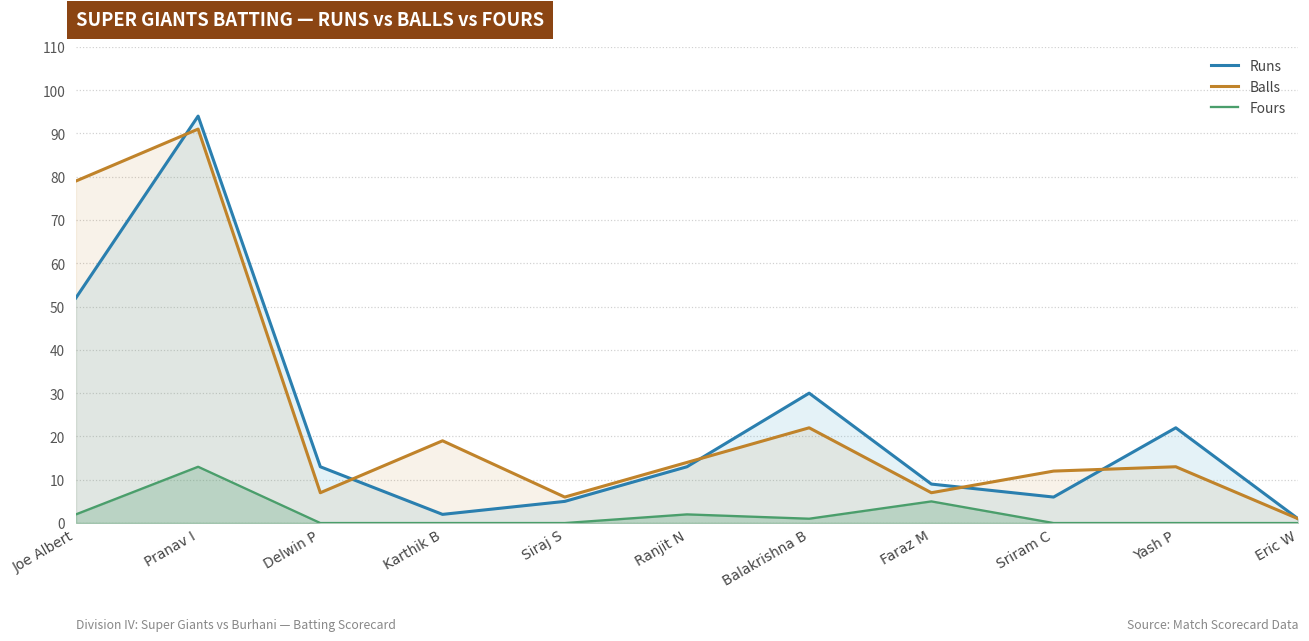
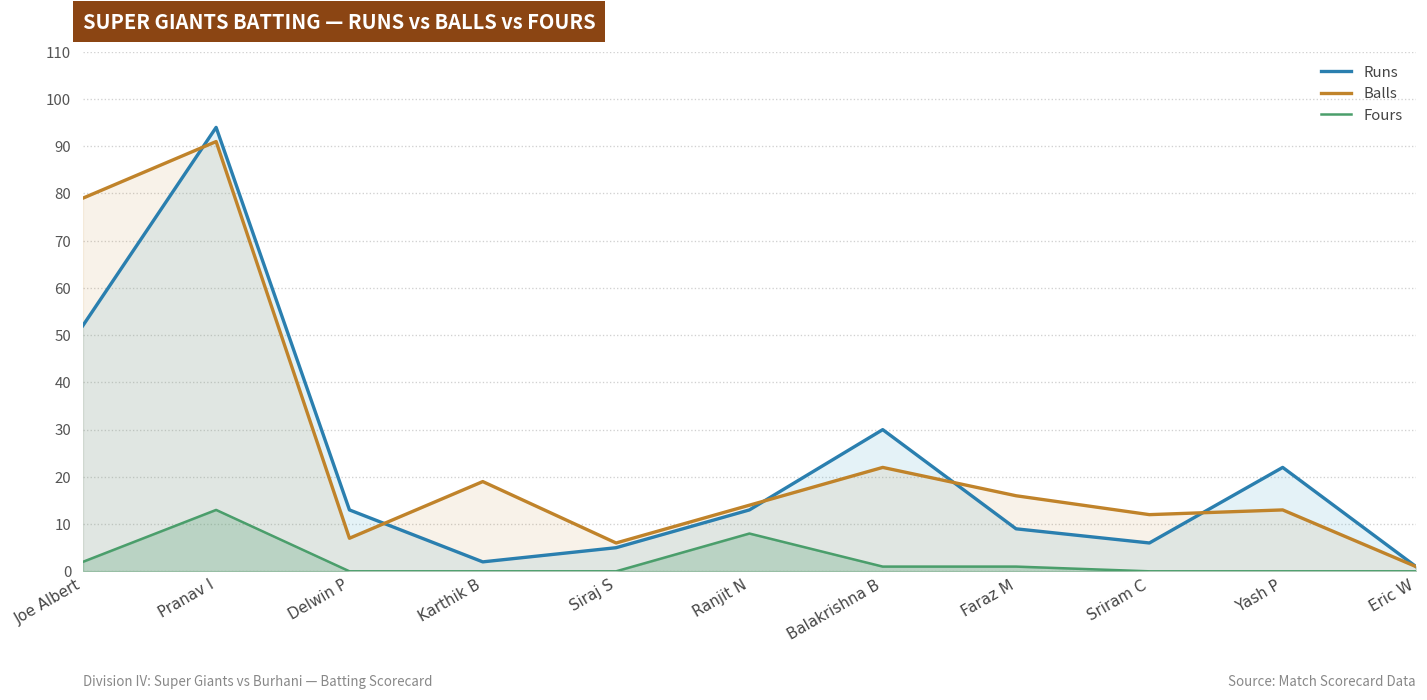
  {
    "Runs": {
      "Joe Albert": 52,
      "Pranav I": 94,
      "Delwin P": 13,
      "Karthik B": 2,
      "Siraj S": 5,
      "Ranjit N": 13,
      "Balakrishna B": 30,
      "Faraz M": 9,
      "Sriram C": 6,
      "Yash P": 22
    },
    "Balls": {
      "Joe Albert": 79,
      "Pranav I": 91,
      "Delwin P": 7,
      "Karthik B": 19,
      "Siraj S": 6,
      "Ranjit N": 14,
      "Balakrishna B": 22,
-     "Faraz M": 7,
+     "Faraz M": 16,
      "Sriram C": 12,
      "Yash P": 13
    },
    "Fours": {
      "Joe Albert": 2,
      "Pranav I": 13,
      "Delwin P": 0,
      "Karthik B": 0,
      "Siraj S": 0,
-     "Ranjit N": 2,
+     "Ranjit N": 8,
      "Balakrishna B": 1,
-     "Faraz M": 5,
+     "Faraz M": 1,
      "Sriram C": 0,
      "Yash P": 0,
      "Eric W": 0
    }
  }
